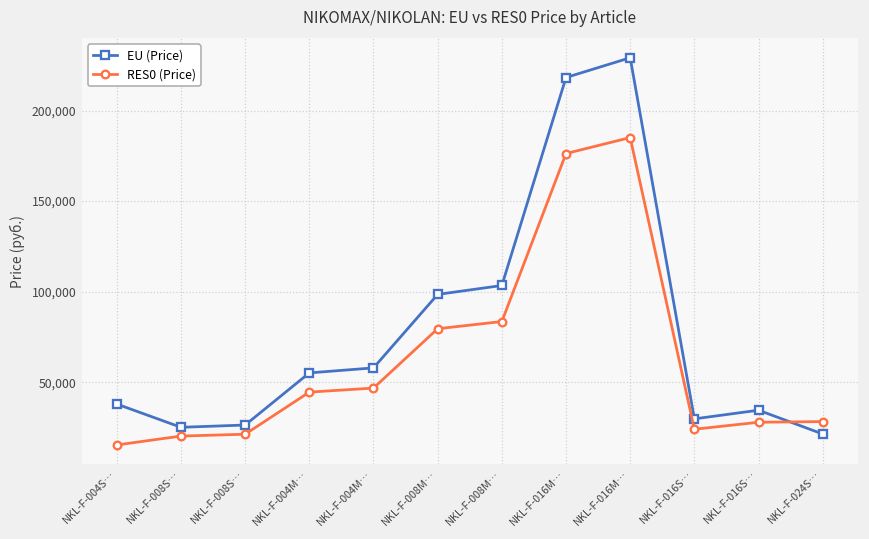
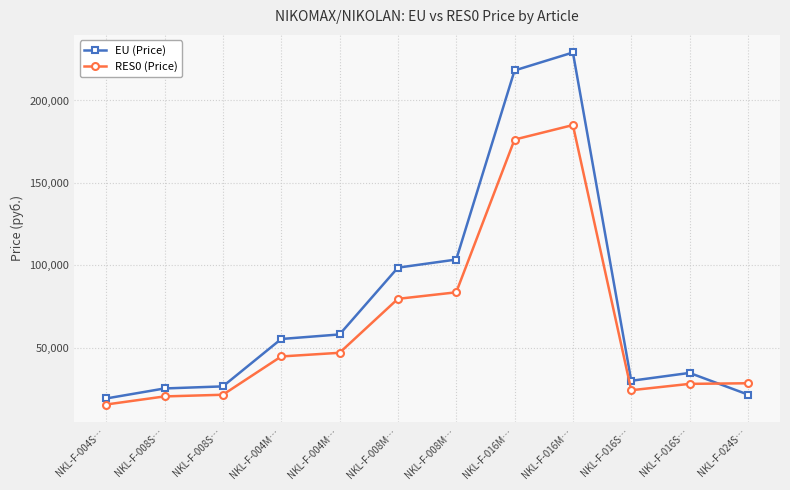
  {
    "EU (Price)": {
-     "NKL-F-004S…": "38,000",
+     "NKL-F-004S…": "19,000",
      "NKL-F-024S…": "21,000"
    },
    "RES0 (Price)": {
      "NKL-F-004S…": "15,000",
      "NKL-F-024S…": "28,000"
    }
  }
